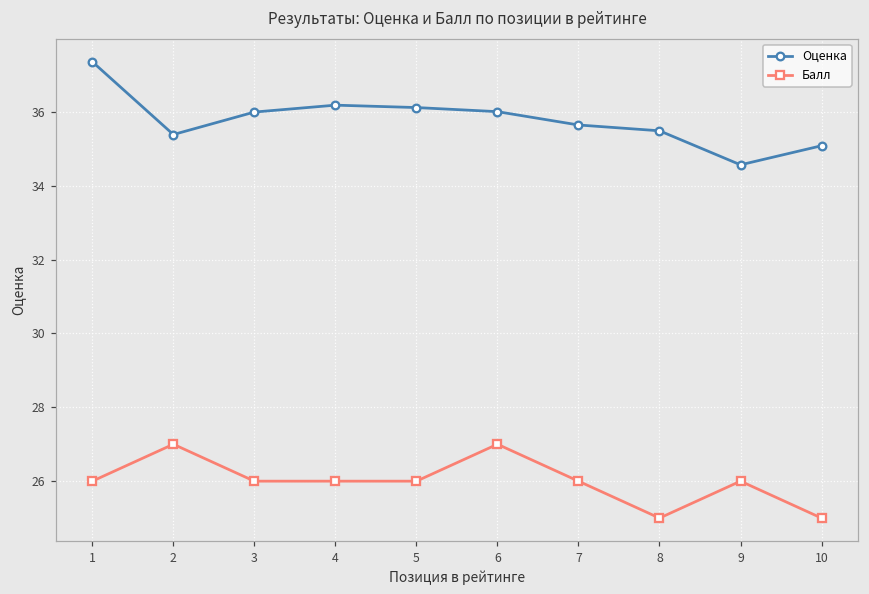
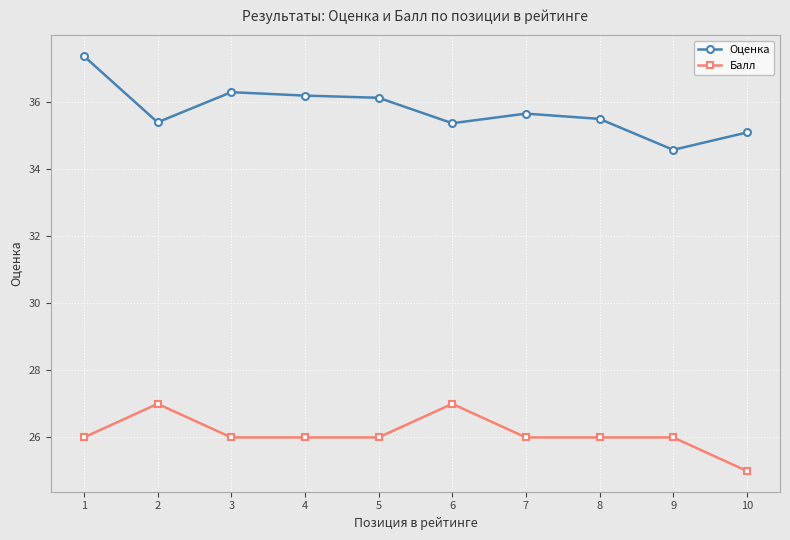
  {
    "Оценка": {
      "1": 37.4,
      "2": 35.4,
-     "3": 36.0,
+     "3": 36.3,
      "4": 36.2,
      "5": 36.1,
-     "6": 36.0,
+     "6": 35.4,
      "7": 35.6,
      "8": 35.5,
      "9": 34.6,
      "10": 35.1
    },
    "Балл": {
      "1": 26,
      "2": 27,
      "3": 26,
      "4": 26,
      "5": 26,
      "6": 27,
      "7": 26,
-     "8": 25,
+     "8": 26,
      "9": 26,
      "10": 25
    }
  }
